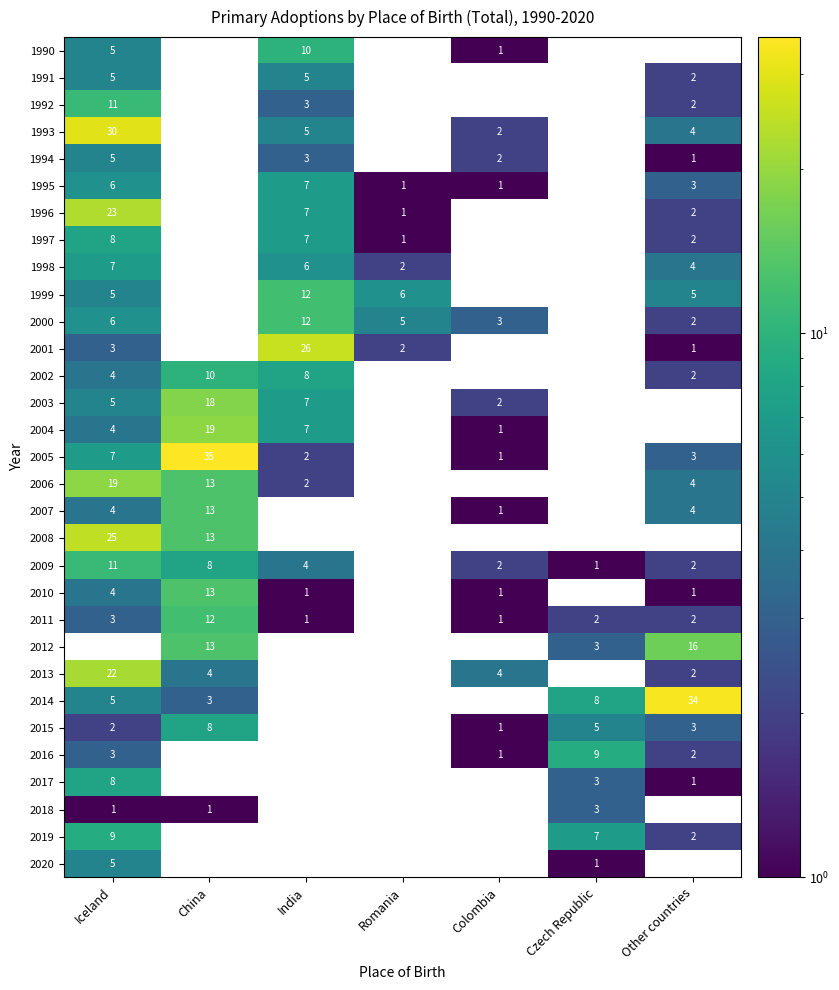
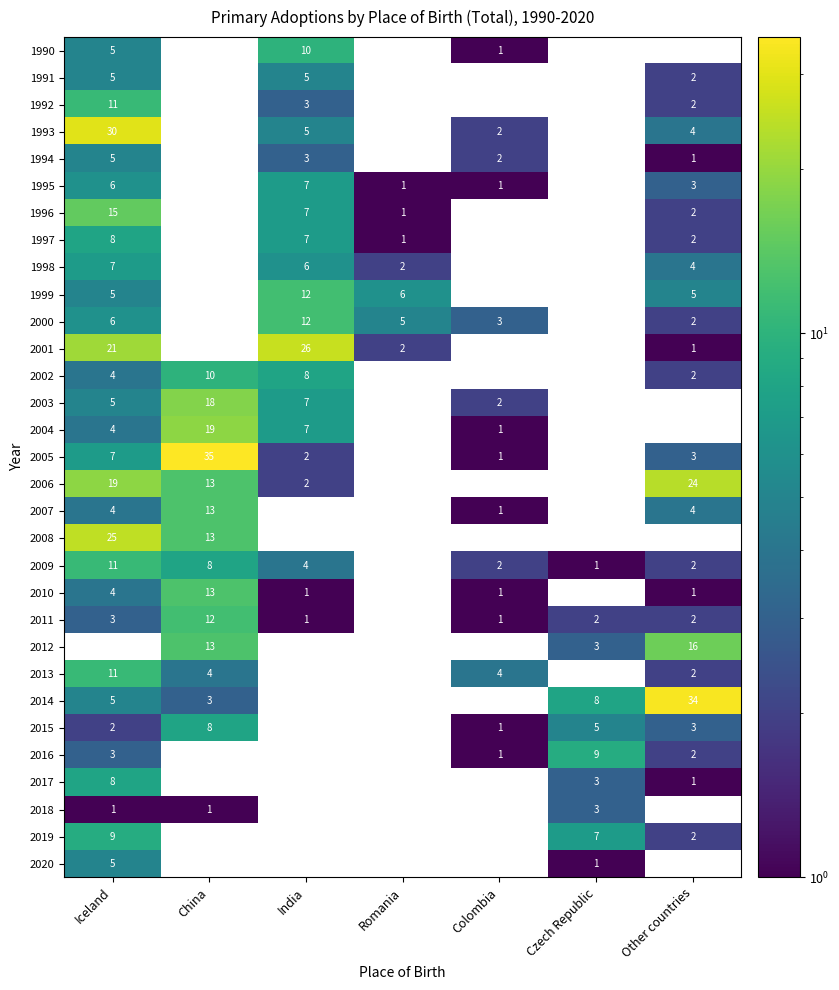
  {
    "1990": {
      "Iceland": 5,
      "India": 10,
      "Colombia": 1
    },
    "1991": {
      "Iceland": 5,
      "India": 5,
      "Other countries": 2
    },
    "1992": {
      "Iceland": 11,
      "India": 3,
      "Other countries": 2
    },
    "1993": {
      "Iceland": 30,
      "India": 5,
      "Colombia": 2,
      "Other countries": 4
    },
    "1994": {
      "Iceland": 5,
      "India": 3,
      "Colombia": 2,
      "Other countries": 1
    },
    "1995": {
      "Iceland": 6,
      "India": 7,
      "Romania": 1,
      "Colombia": 1,
      "Other countries": 3
    },
    "1996": {
-     "Iceland": 23,
+     "Iceland": 15,
      "India": 7,
      "Romania": 1,
      "Other countries": 2
    },
    "1997": {
      "Iceland": 8,
      "India": 7,
      "Romania": 1,
      "Other countries": 2
    },
    "1998": {
      "Iceland": 7,
      "India": 6,
      "Romania": 2,
      "Other countries": 4
    },
    "1999": {
      "Iceland": 5,
      "India": 12,
      "Romania": 6,
      "Other countries": 5
    },
    "2000": {
      "Iceland": 6,
      "India": 12,
      "Romania": 5,
      "Colombia": 3,
      "Other countries": 2
    },
    "2001": {
-     "Iceland": 3,
+     "Iceland": 21,
      "India": 26,
      "Romania": 2,
      "Other countries": 1
    },
    "2002": {
      "Iceland": 4,
      "China": 10,
      "India": 8,
      "Other countries": 2
    },
    "2003": {
      "Iceland": 5,
      "China": 18,
      "India": 7,
      "Colombia": 2
    },
    "2004": {
      "Iceland": 4,
      "China": 19,
      "India": 7,
      "Colombia": 1
    },
    "2005": {
      "Iceland": 7,
      "China": 35,
      "India": 2,
      "Colombia": 1,
      "Other countries": 3
    },
    "2006": {
      "Iceland": 19,
      "China": 13,
      "India": 2,
-     "Other countries": 4
+     "Other countries": 24
    },
    "2007": {
      "Iceland": 4,
      "China": 13,
      "Colombia": 1,
      "Other countries": 4
    },
    "2008": {
      "Iceland": 25,
      "China": 13
    },
    "2009": {
      "Iceland": 11,
      "China": 8,
      "India": 4,
      "Colombia": 2,
      "Czech Republic": 1,
      "Other countries": 2
    },
    "2010": {
      "Iceland": 4,
      "China": 13,
      "India": 1,
      "Colombia": 1,
      "Other countries": 1
    },
    "2011": {
      "Iceland": 3,
      "China": 12,
      "India": 1,
      "Colombia": 1,
      "Czech Republic": 2,
      "Other countries": 2
    },
    "2012": {
      "China": 13,
      "Czech Republic": 3,
      "Other countries": 16
    },
    "2013": {
-     "Iceland": 22,
+     "Iceland": 11,
      "China": 4,
      "Colombia": 4,
      "Other countries": 2
    },
    "2014": {
      "Iceland": 5,
      "China": 3,
      "Czech Republic": 8,
      "Other countries": 34
    },
    "2015": {
      "Iceland": 2,
      "China": 8,
      "Colombia": 1,
      "Czech Republic": 5,
      "Other countries": 3
    },
    "2016": {
      "Iceland": 3,
      "Colombia": 1,
      "Czech Republic": 9,
      "Other countries": 2
    },
    "2017": {
      "Iceland": 8,
      "Czech Republic": 3,
      "Other countries": 1
    },
    "2018": {
      "Iceland": 1,
      "China": 1,
      "Czech Republic": 3
    },
    "2019": {
      "Iceland": 9,
      "Czech Republic": 7,
      "Other countries": 2
    },
    "2020": {
      "Iceland": 5,
      "Czech Republic": 1
    }
  }
